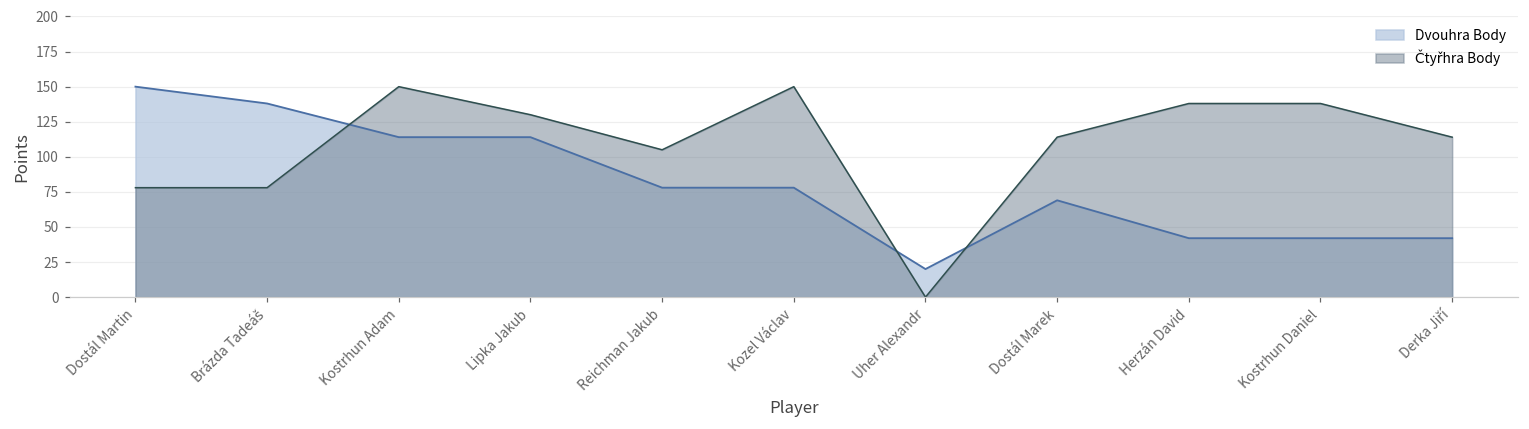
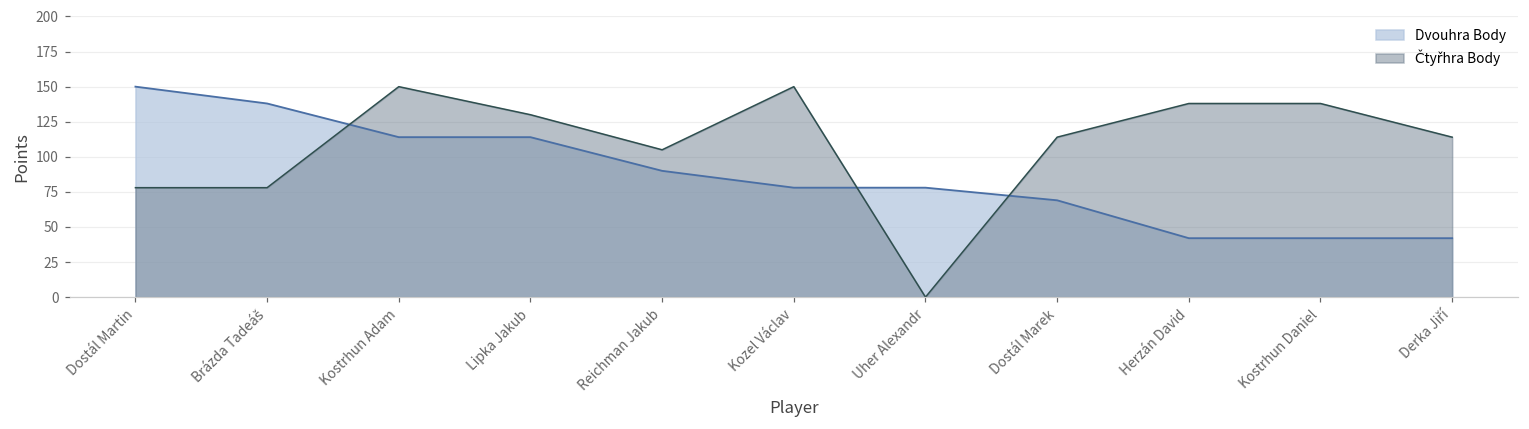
  {
    "Dvouhra Body": {
      "Dostál Martin": 150,
      "Brázda Tadeáš": 138,
      "Kostrhun Adam": 114,
      "Lipka Jakub": 114,
-     "Reichman Jakub": 78,
+     "Reichman Jakub": 90,
      "Kozel Václav": 78,
-     "Uher Alexandr": 20,
+     "Uher Alexandr": 78,
      "Dostál Marek": 69,
      "Herzán David": 42,
      "Kostrhun Daniel": 42,
      "Derka Jiří": 42
    },
    "Čtyřhra Body": {
      "Dostál Martin": 78,
      "Brázda Tadeáš": 78,
      "Kostrhun Adam": 150,
      "Lipka Jakub": 130,
      "Reichman Jakub": 105,
      "Kozel Václav": 150,
      "Uher Alexandr": 0,
      "Dostál Marek": 114,
      "Herzán David": 138,
      "Kostrhun Daniel": 138,
      "Derka Jiří": 114
    }
  }
